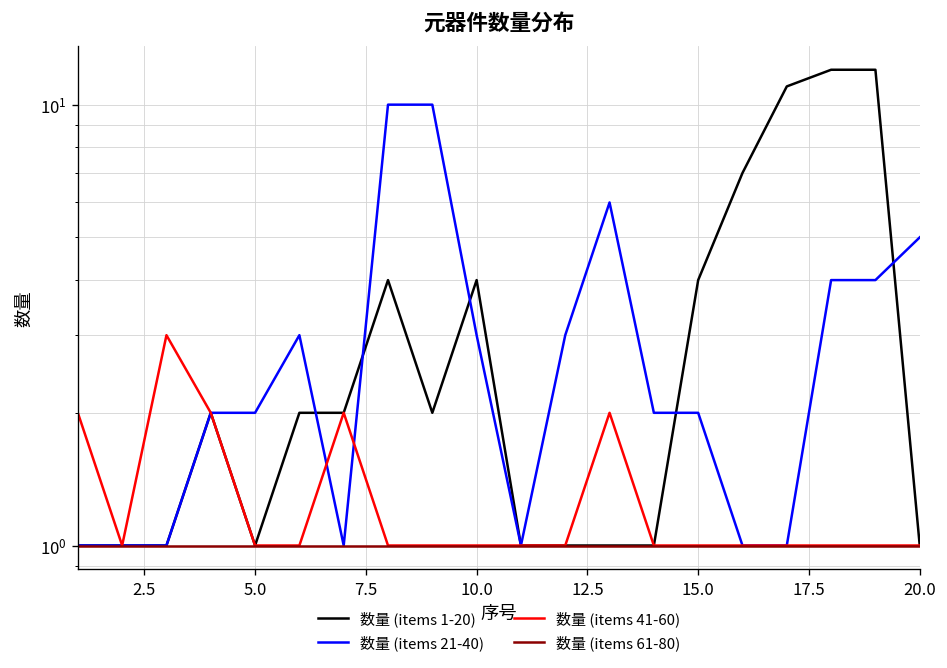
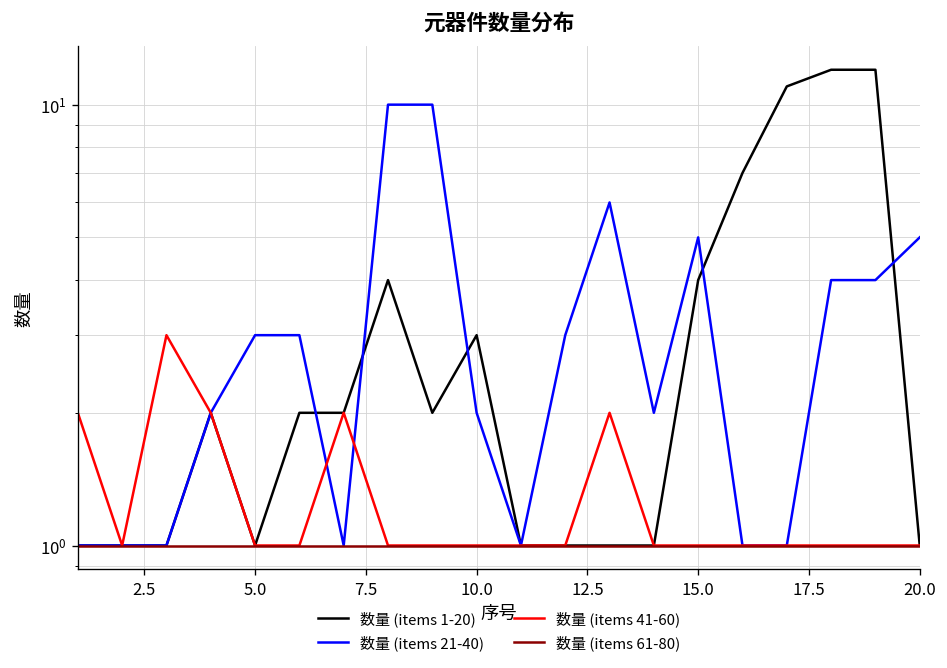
  {
    "数量 (items 1-20)": {
-     "10.0": 4,
+     "10.0": 3,
      "15.0": 4
    },
    "数量 (items 21-40)": {
-     "5.0": 2,
-     "10.0": 3,
-     "15.0": 2,
+     "5.0": 3,
+     "10.0": 2,
+     "15.0": 5,
      "20.0": 5
    }
  }
